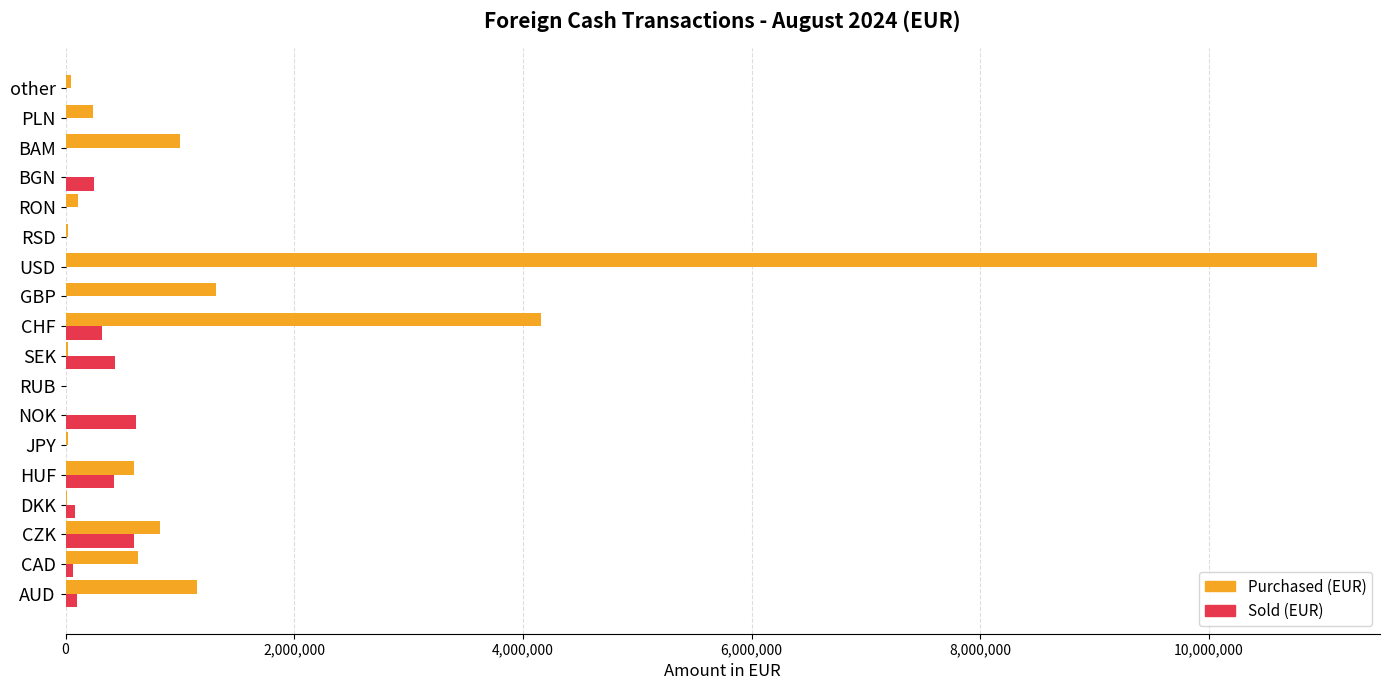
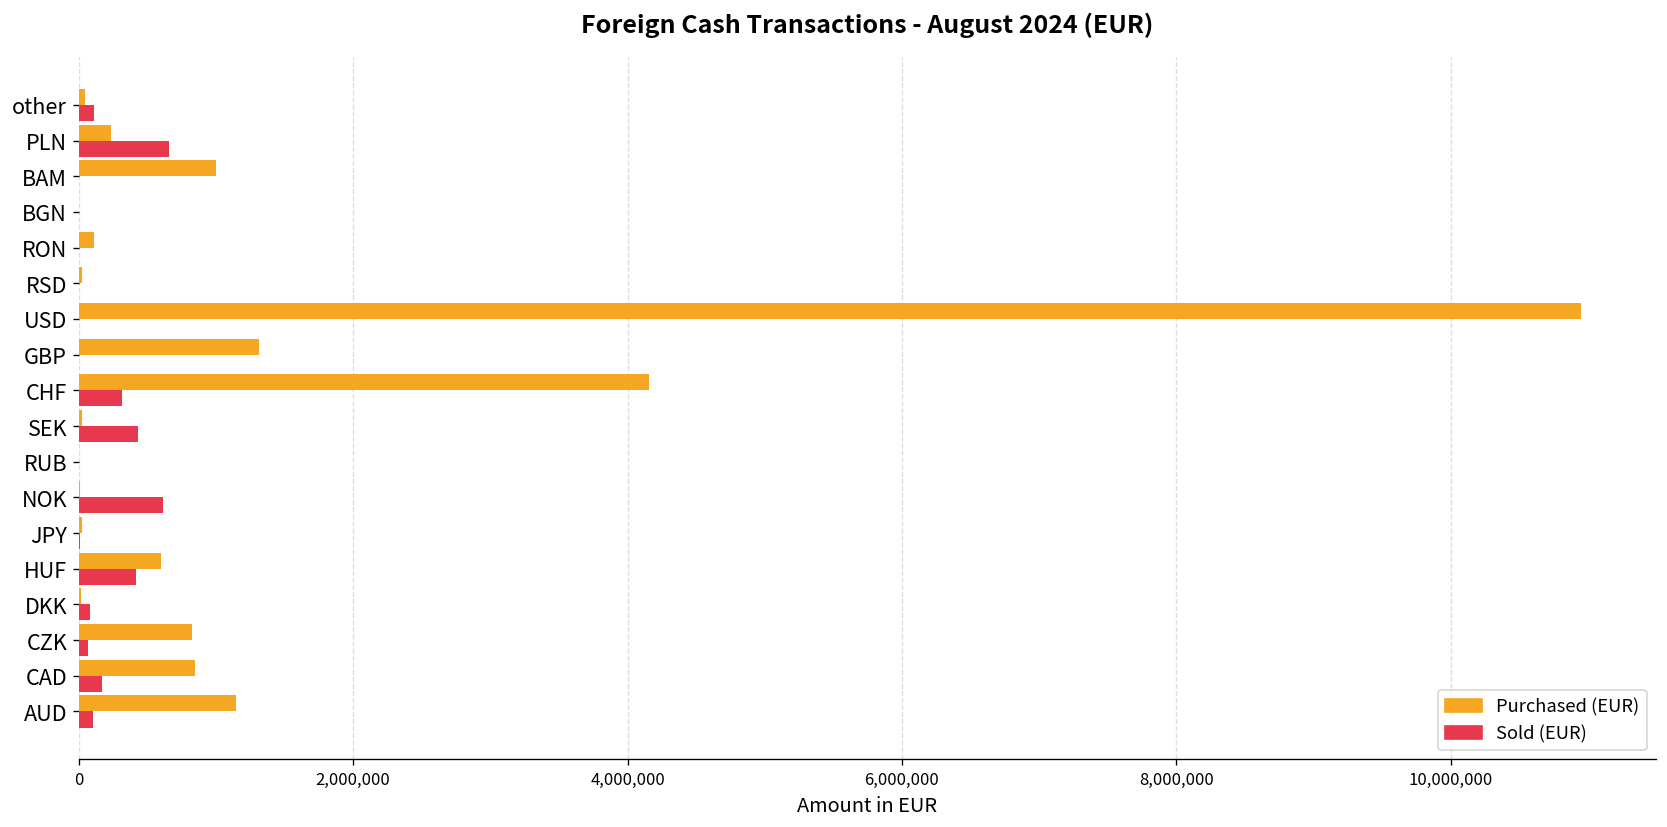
  {
    "Purchased (EUR)": {
      "other": "50,000",
      "PLN": "240,000",
      "BAM": "1,000,000",
      "RON": "110,000",
      "RSD": "20,000",
      "USD": "10,950,000",
      "GBP": "1,320,000",
      "CHF": "4,160,000",
      "SEK": "20,000",
      "HUF": "600,000",
      "CZK": "820,000",
-     "CAD": "630,000",
+     "CAD": "850,000",
      "AUD": "1,150,000"
    },
    "Sold (EUR)": {
-     "other": "0",
-     "PLN": "0",
+     "other": "110,000",
+     "PLN": "660,000",
      "BAM": "0",
-     "BGN": "250,000",
+     "BGN": "0",
      "RON": "0",
      "RSD": "0",
      "USD": "0",
      "GBP": "0",
      "CHF": "320,000",
      "SEK": "430,000",
      "NOK": "610,000",
      "HUF": "420,000",
      "DKK": "80,000",
-     "CZK": "590,000",
-     "CAD": "60,000",
+     "CZK": "70,000",
+     "CAD": "170,000",
      "AUD": "100,000"
    }
  }
